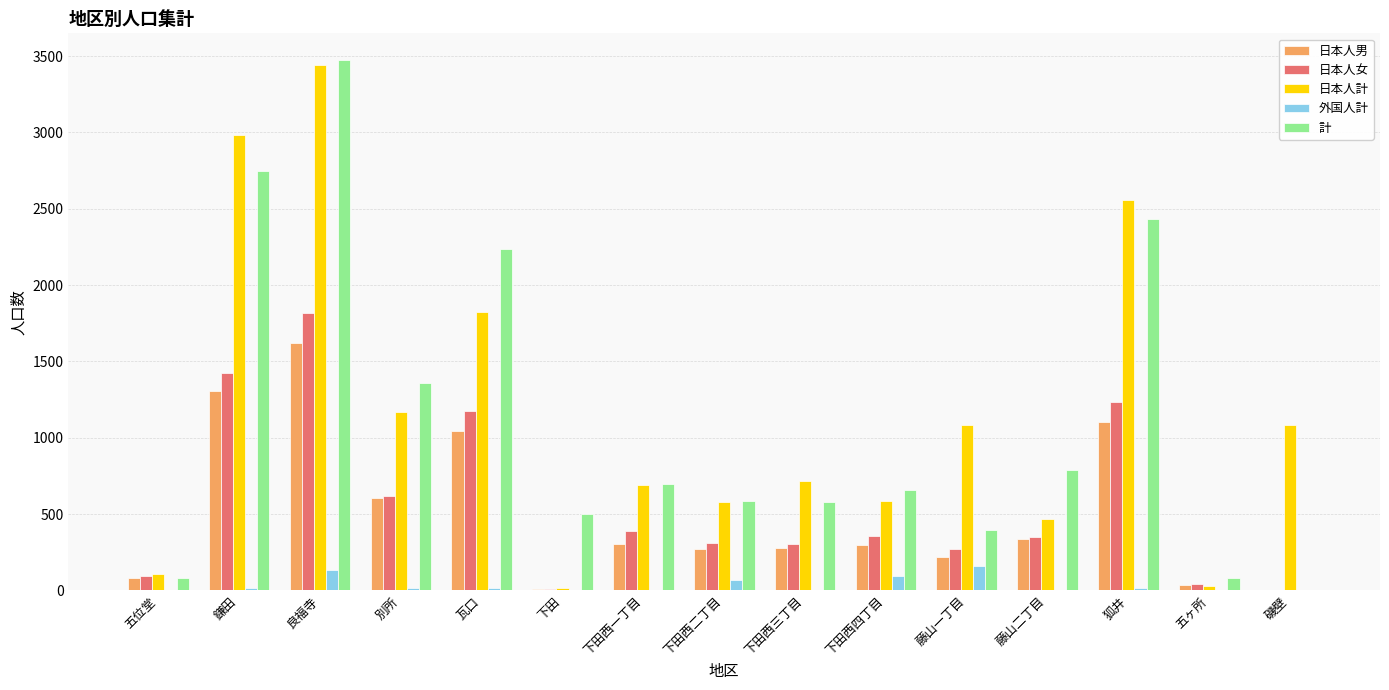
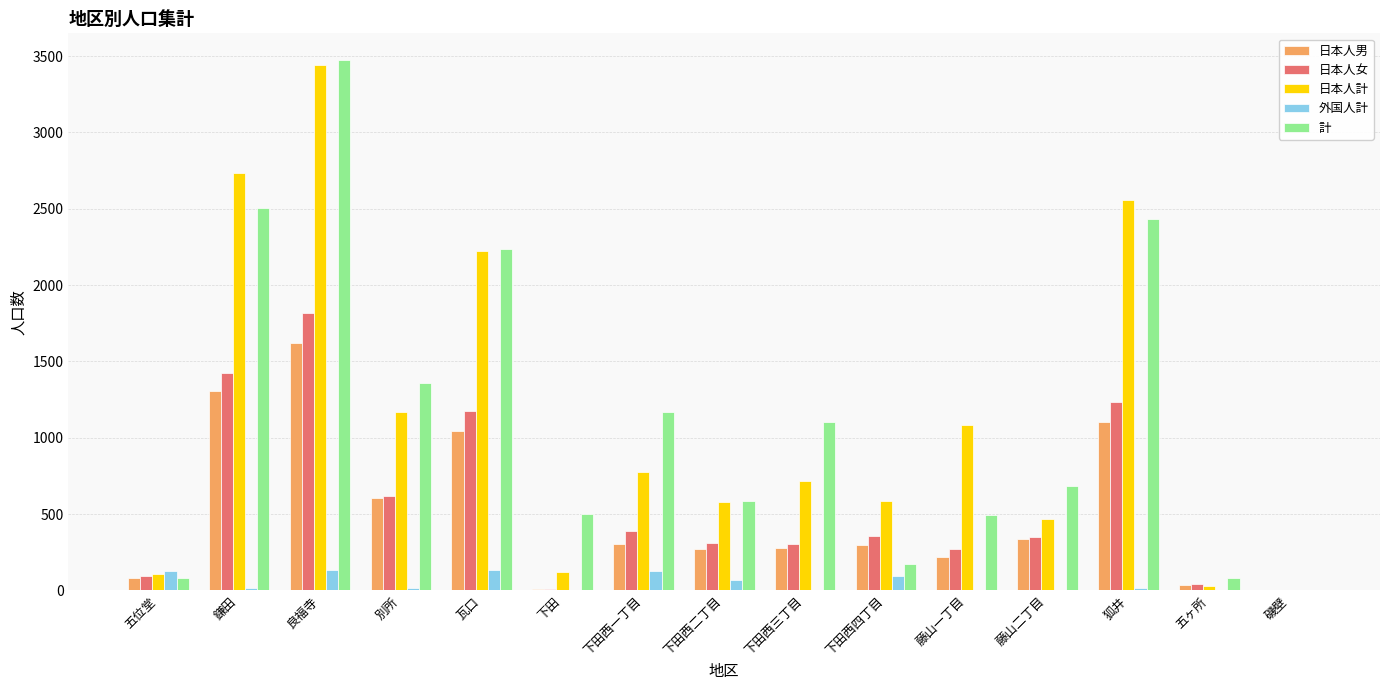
  {
    "日本人計": {
      "五位堂": 110,
-     "鎌田": 2980,
+     "鎌田": 2730,
      "良福寺": 3440,
      "別所": 1170,
-     "瓦口": 1820,
-     "下田": 10,
-     "下田西一丁目": 690,
+     "瓦口": 2220,
+     "下田": 120,
+     "下田西一丁目": 780,
      "下田西二丁目": 580,
      "下田西三丁目": 720,
      "下田西四丁目": 580,
      "藤山一丁目": 1080,
      "藤山二丁目": 470,
      "狐井": 2550,
      "五ヶ所": 30,
-     "磯壁": 1080
+     "磯壁": 0
    },
    "外国人計": {
-     "五位堂": 0,
+     "五位堂": 120,
      "良福寺": 140,
-     "瓦口": 20,
+     "瓦口": 130,
      "下田": 0,
-     "下田西一丁目": 10,
+     "下田西一丁目": 130,
      "下田西二丁目": 70,
      "下田西四丁目": 90,
-     "藤山一丁目": 160,
+     "藤山一丁目": 0,
      "藤山二丁目": 0,
      "五ヶ所": 0,
      "磯壁": 0
    },
    "計": {
      "五位堂": 80,
-     "鎌田": 2750,
+     "鎌田": 2500,
      "良福寺": 3480,
      "別所": 1360,
      "瓦口": 2240,
      "下田": 500,
-     "下田西一丁目": 690,
+     "下田西一丁目": 1170,
      "下田西二丁目": 580,
-     "下田西三丁目": 580,
-     "下田西四丁目": 660,
-     "藤山一丁目": 400,
-     "藤山二丁目": 790,
+     "下田西三丁目": 1100,
+     "下田西四丁目": 170,
+     "藤山一丁目": 490,
+     "藤山二丁目": 690,
      "狐井": 2430,
      "五ヶ所": 80
    }
  }
